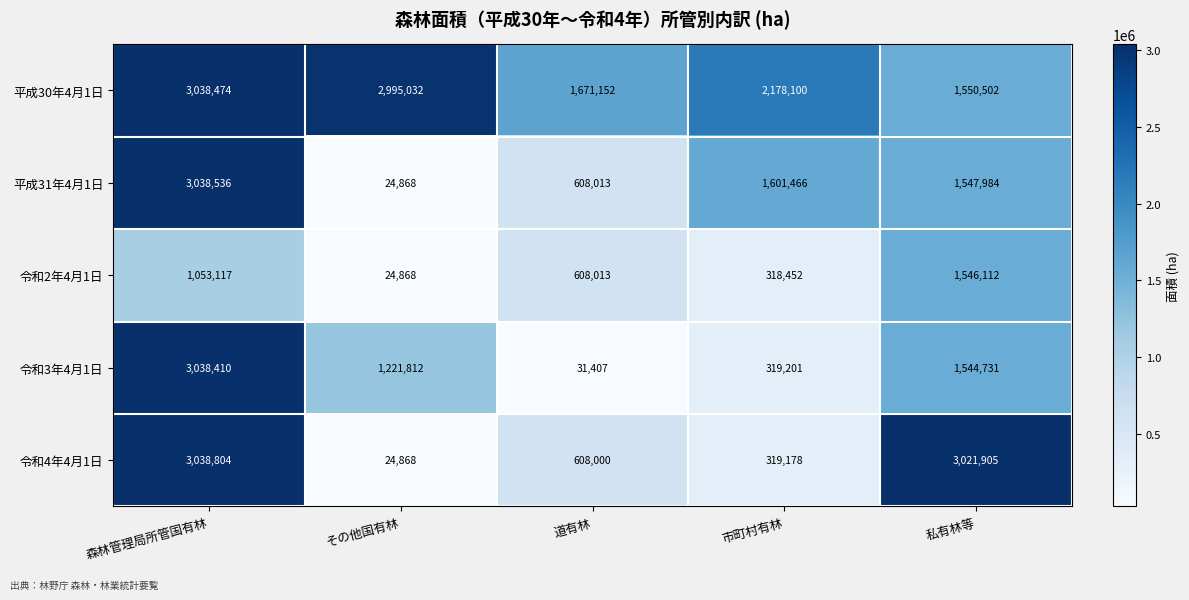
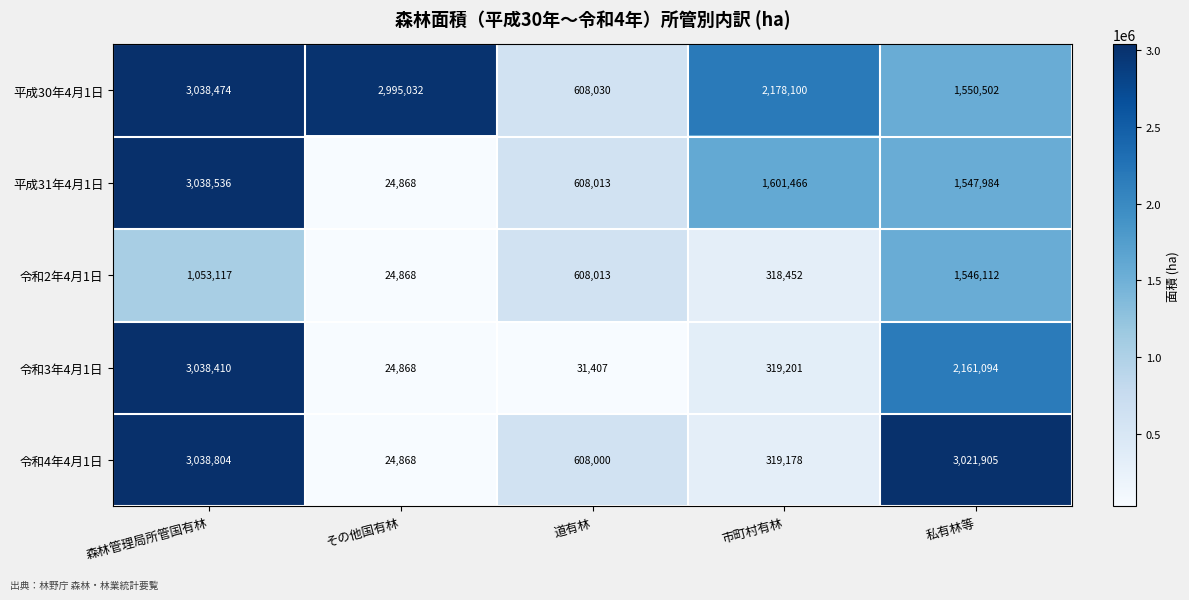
  {
    "平成30年4月1日": {
      "森林管理局所管国有林": "3,038,474",
      "その他国有林": "2,995,032",
-     "道有林": "1,671,152",
+     "道有林": "608,030",
      "市町村有林": "2,178,100",
      "私有林等": "1,550,502"
    },
    "平成31年4月1日": {
      "森林管理局所管国有林": "3,038,536",
      "その他国有林": "24,868",
      "道有林": "608,013",
      "市町村有林": "1,601,466",
      "私有林等": "1,547,984"
    },
    "令和2年4月1日": {
      "森林管理局所管国有林": "1,053,117",
      "その他国有林": "24,868",
      "道有林": "608,013",
      "市町村有林": "318,452",
      "私有林等": "1,546,112"
    },
    "令和3年4月1日": {
      "森林管理局所管国有林": "3,038,410",
-     "その他国有林": "1,221,812",
+     "その他国有林": "24,868",
      "道有林": "31,407",
      "市町村有林": "319,201",
-     "私有林等": "1,544,731"
+     "私有林等": "2,161,094"
    },
    "令和4年4月1日": {
      "森林管理局所管国有林": "3,038,804",
      "その他国有林": "24,868",
      "道有林": "608,000",
      "市町村有林": "319,178",
      "私有林等": "3,021,905"
    }
  }
